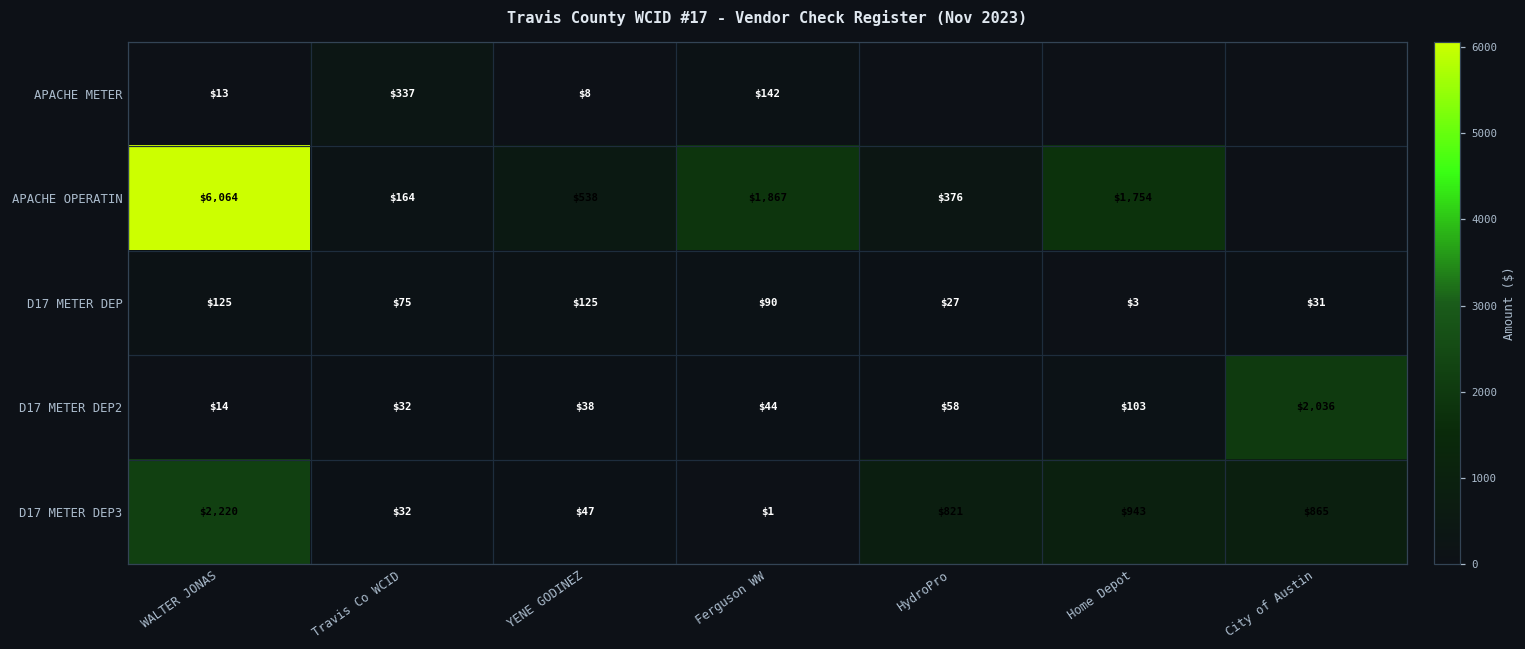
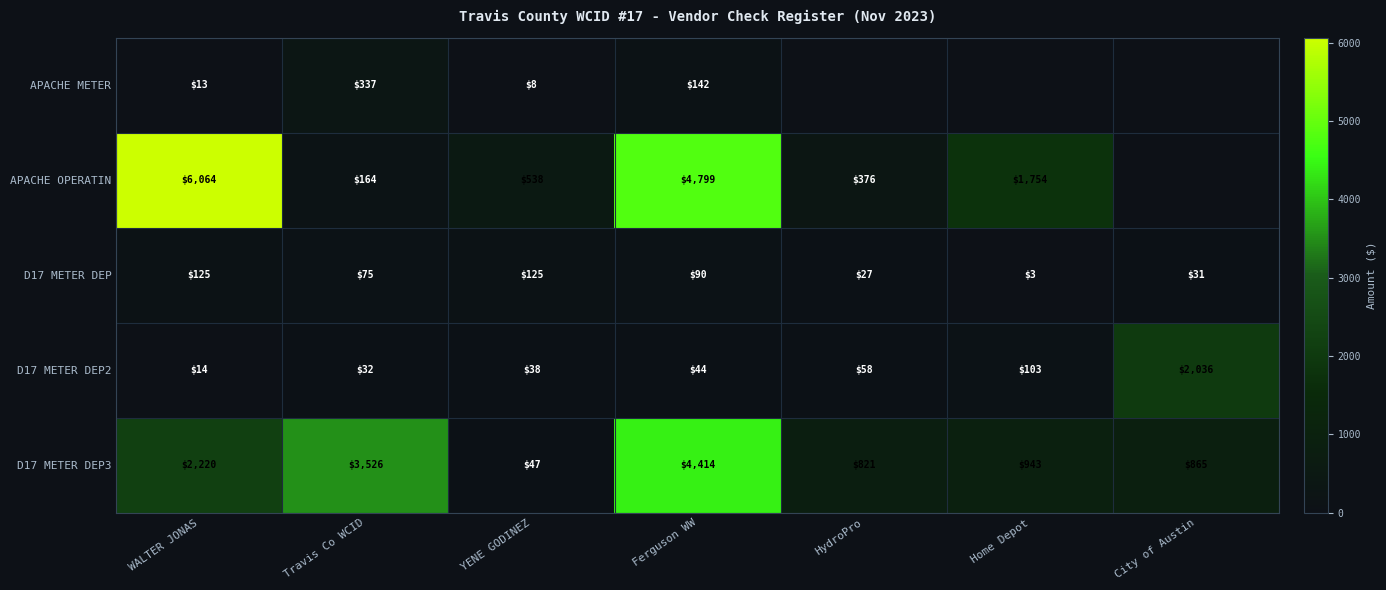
  {
    "APACHE METER": {
      "WALTER JONAS": "$13",
      "Travis Co WCID": "$337",
      "YENE GODINEZ": "$8",
      "Ferguson WW": "$142"
    },
    "APACHE OPERATIN": {
      "WALTER JONAS": "$6,064",
      "Travis Co WCID": "$164",
-     "Ferguson WW": "$1,867",
+     "Ferguson WW": "$4,799",
      "HydroPro": "$376",
      "Home Depot": "$1,754"
    },
    "D17 METER DEP": {
      "WALTER JONAS": "$125",
      "Travis Co WCID": "$75",
      "YENE GODINEZ": "$125",
      "Ferguson WW": "$90",
      "HydroPro": "$27",
      "Home Depot": "$3",
      "City of Austin": "$31"
    },
    "D17 METER DEP2": {
      "WALTER JONAS": "$14",
      "Travis Co WCID": "$32",
      "YENE GODINEZ": "$38",
      "Ferguson WW": "$44",
      "HydroPro": "$58",
      "Home Depot": "$103",
      "City of Austin": "$2,036"
    },
    "D17 METER DEP3": {
      "WALTER JONAS": "$2,220",
-     "Travis Co WCID": "$32",
+     "Travis Co WCID": "$3,526",
      "YENE GODINEZ": "$47",
-     "Ferguson WW": "$1"
+     "Ferguson WW": "$4,414"
    }
  }
